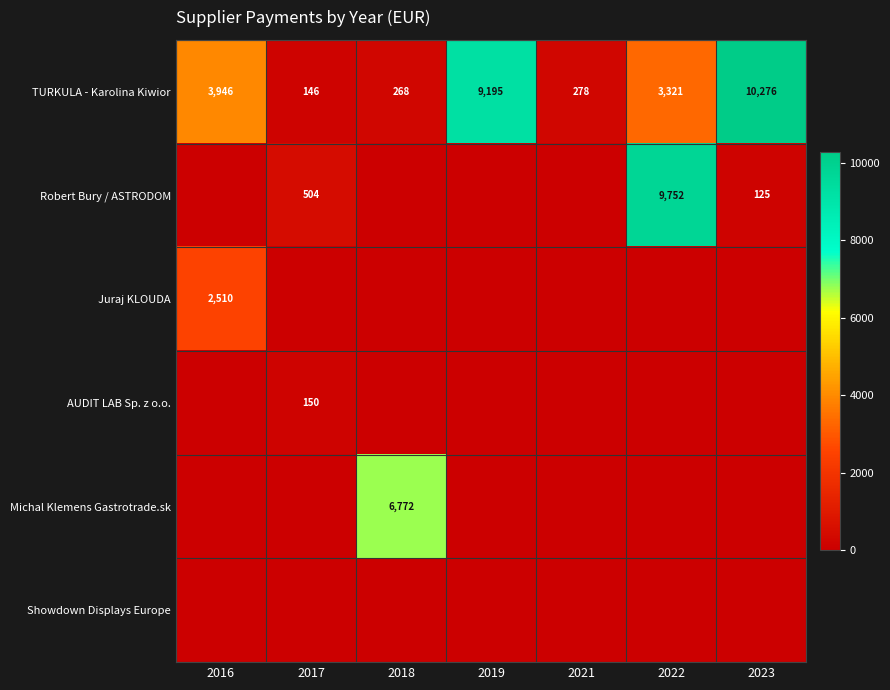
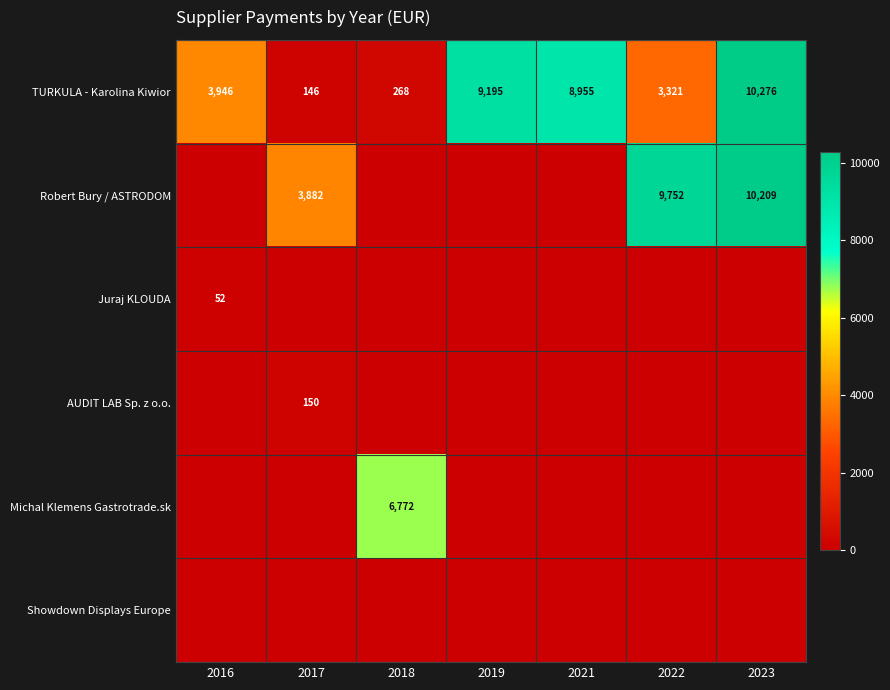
  {
    "TURKULA - Karolina Kiwior": {
      "2016": "3,946",
      "2017": "146",
      "2018": "268",
      "2019": "9,195",
-     "2021": "278",
+     "2021": "8,955",
      "2022": "3,321",
      "2023": "10,276"
    },
    "Robert Bury / ASTRODOM": {
-     "2017": "504",
+     "2017": "3,882",
      "2022": "9,752",
-     "2023": "125"
+     "2023": "10,209"
    },
    "Juraj KLOUDA": {
-     "2016": "2,510"
+     "2016": "52"
    },
    "AUDIT LAB Sp. z o.o.": {
      "2017": "150"
    },
    "Michal Klemens Gastrotrade.sk": {
      "2018": "6,772"
    }
  }
